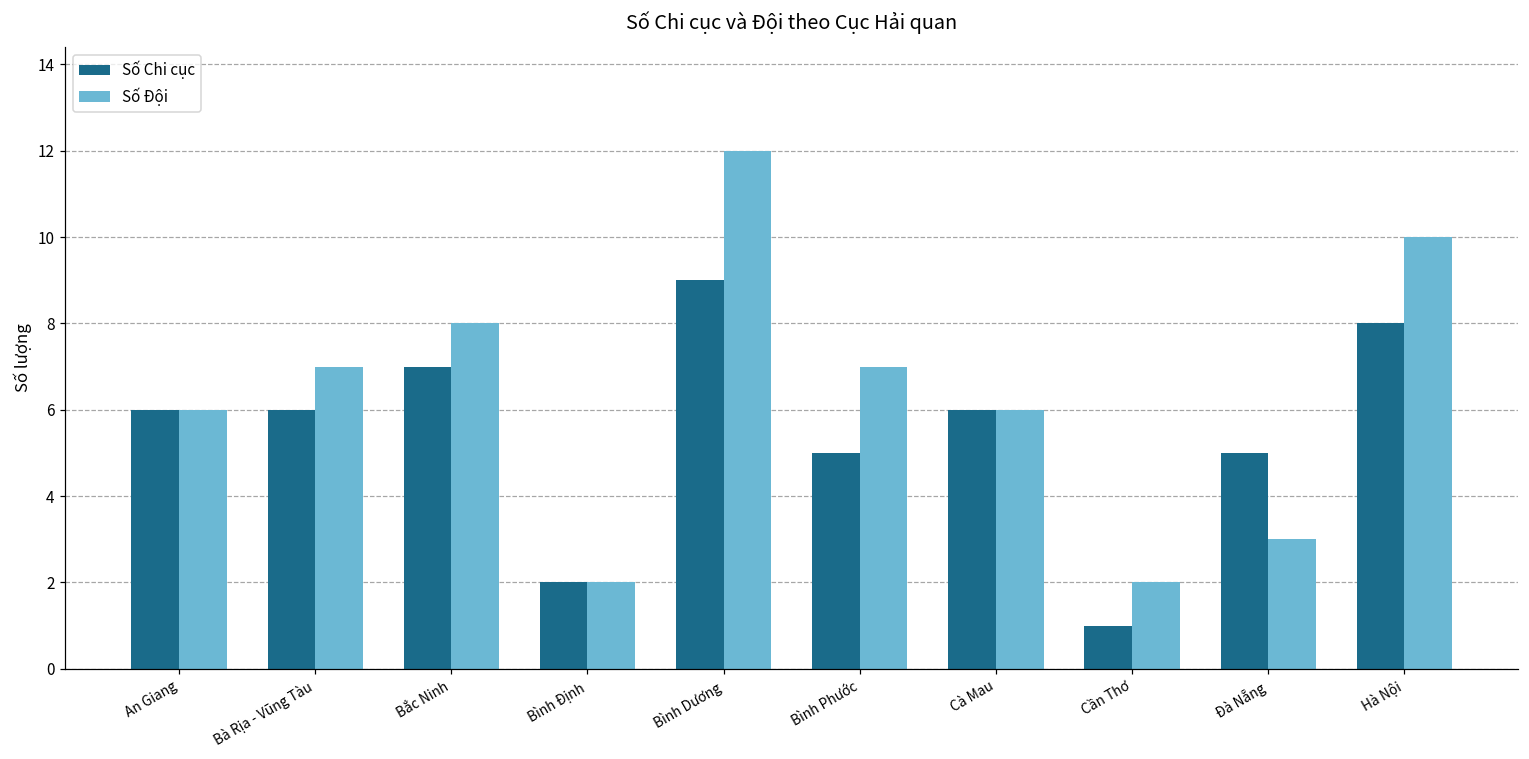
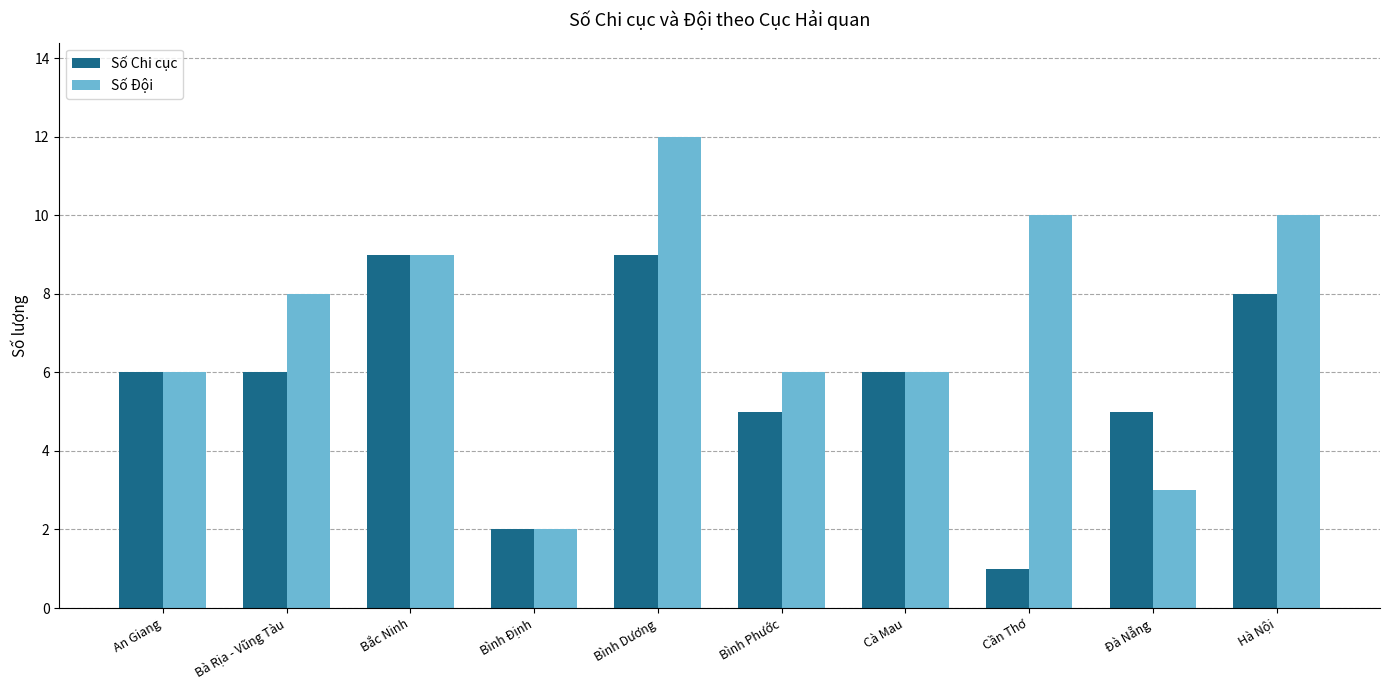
  {
    "Số Chi cục": {
      "An Giang": 6,
      "Bà Rịa - Vũng Tàu": 6,
-     "Bắc Ninh": 7,
+     "Bắc Ninh": 9,
      "Bình Định": 2,
      "Bình Dương": 9,
      "Bình Phước": 5,
      "Cà Mau": 6,
      "Cần Thơ": 1,
      "Đà Nẵng": 5,
      "Hà Nội": 8
    },
    "Số Đội": {
      "An Giang": 6,
-     "Bà Rịa - Vũng Tàu": 7,
-     "Bắc Ninh": 8,
+     "Bà Rịa - Vũng Tàu": 8,
+     "Bắc Ninh": 9,
      "Bình Định": 2,
      "Bình Dương": 12,
-     "Bình Phước": 7,
+     "Bình Phước": 6,
      "Cà Mau": 6,
-     "Cần Thơ": 2,
+     "Cần Thơ": 10,
      "Đà Nẵng": 3,
      "Hà Nội": 10
    }
  }
